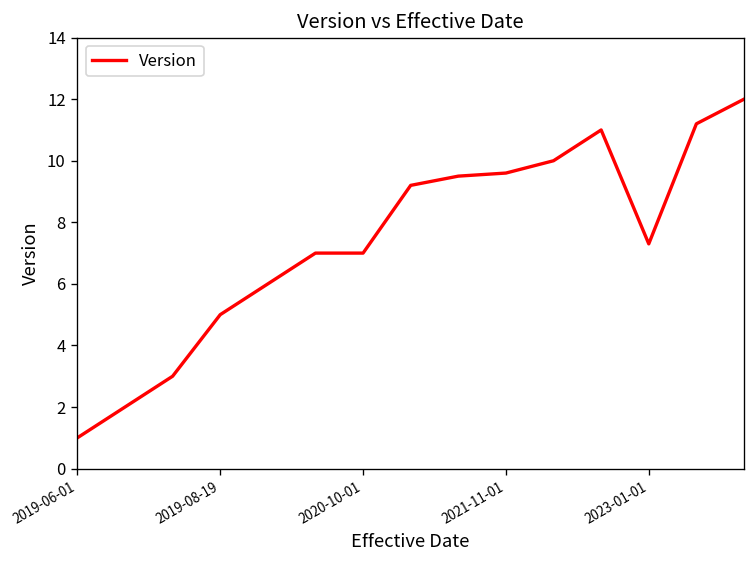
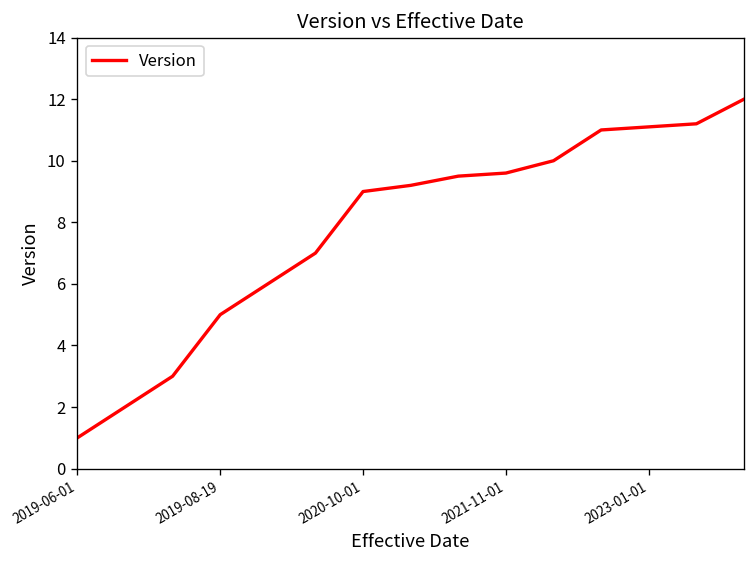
  {
    "2019-06-01": 1.0,
    "2019-08-19": 5.0,
-   "2020-10-01": 7,
+   "2020-10-01": 9,
    "2021-11-01": 9.6,
-   "2023-01-01": 7.3
+   "2023-01-01": 11.1
  }
